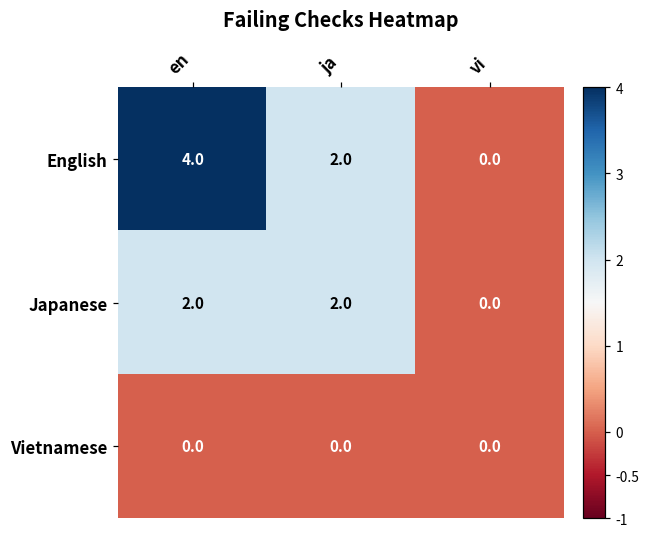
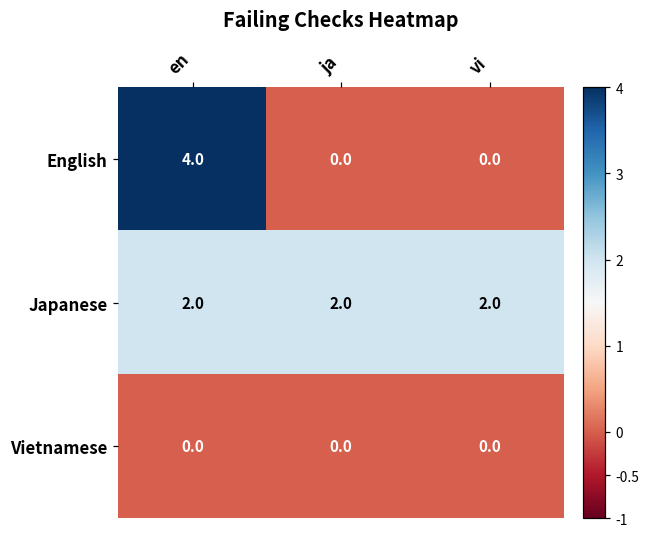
  {
    "English": {
      "en": 4.0,
-     "ja": 2.0,
+     "ja": 0.0,
      "vi": 0.0
    },
    "Japanese": {
      "en": 2.0,
      "ja": 2.0,
-     "vi": 0.0
+     "vi": 2.0
    },
    "Vietnamese": {
      "en": 0.0,
      "ja": 0.0,
      "vi": 0.0
    }
  }
